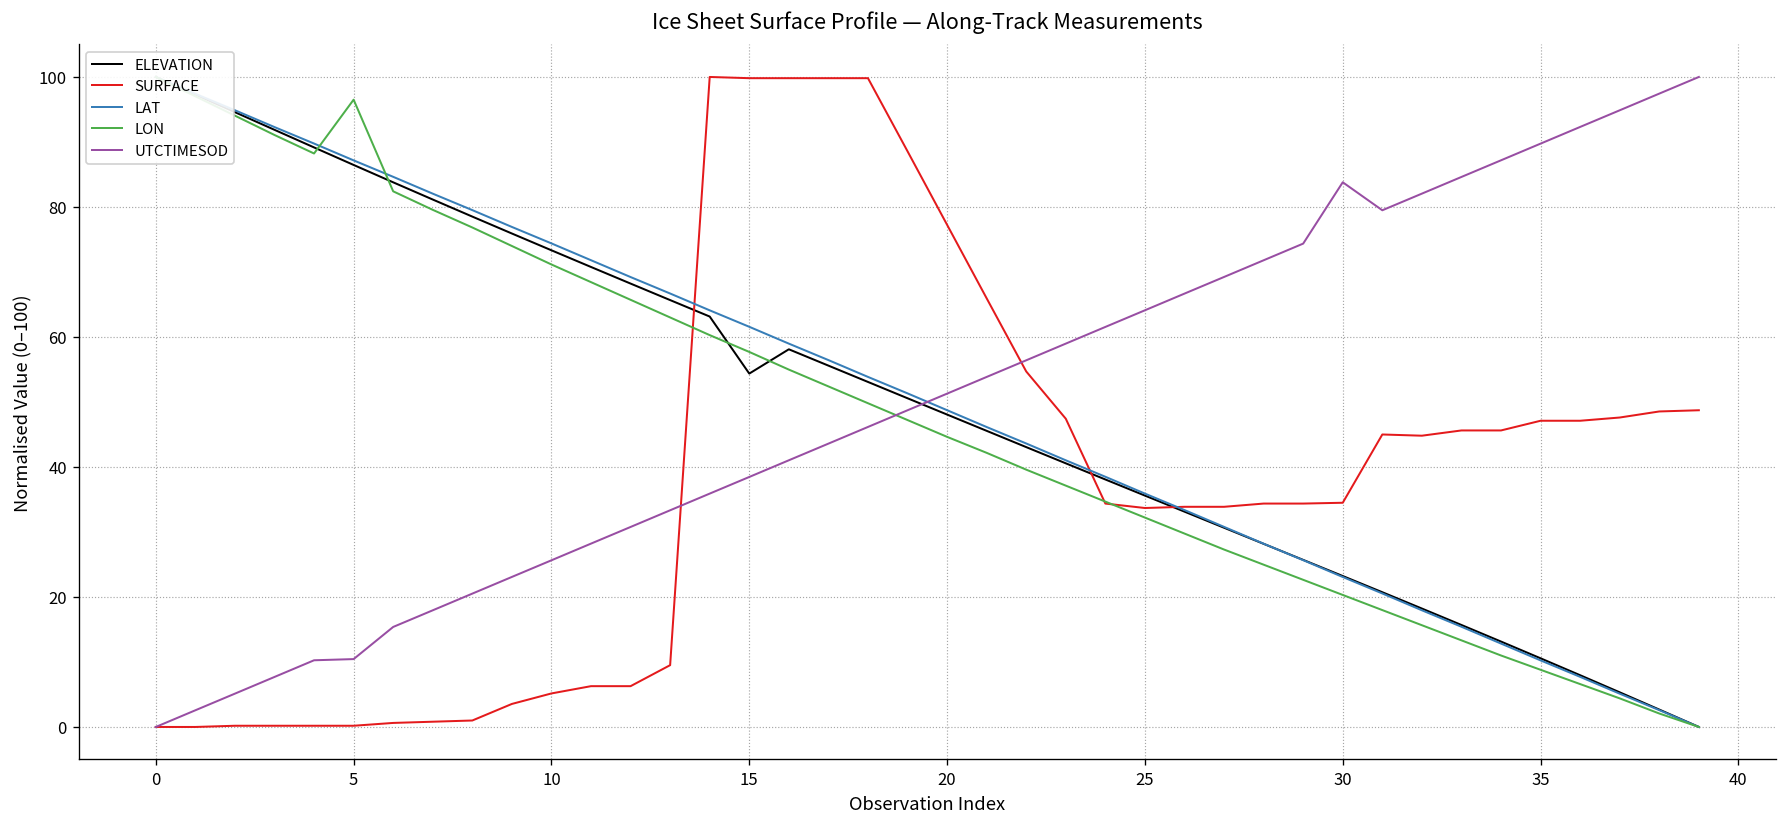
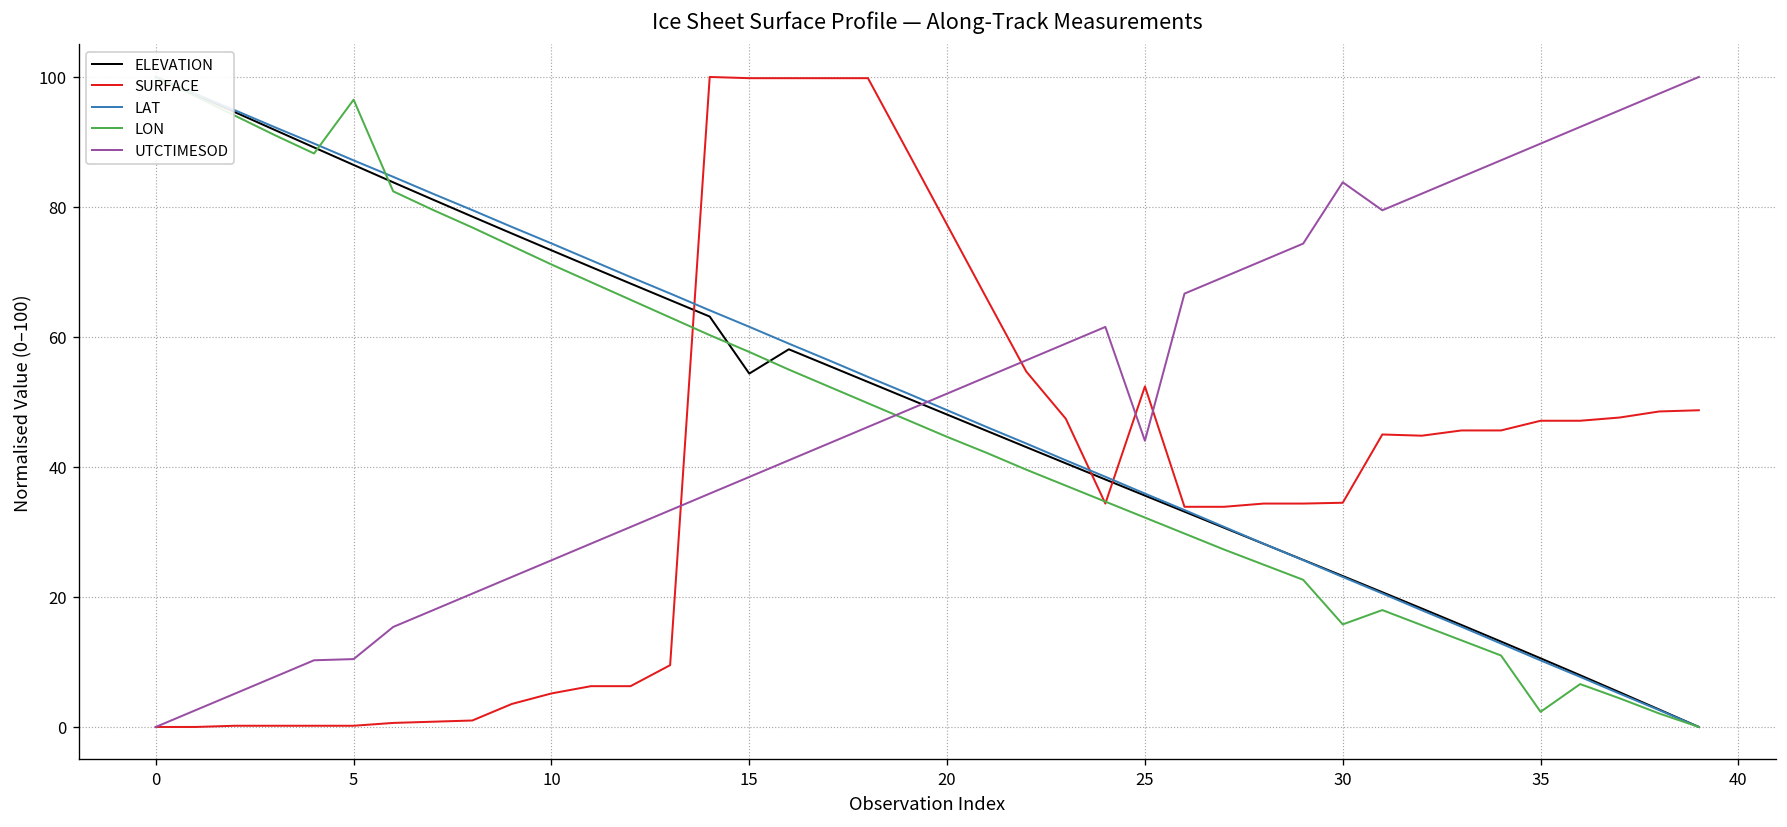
  {
    "ELEVATION": {
      "5": 86,
      "10": 73,
      "15": 54,
      "20": 48
    },
    "SURFACE": {
      "5": 0,
      "10": 5,
      "15": 100,
      "20": 77,
-     "25": 34,
+     "25": 52,
      "30": 34,
      "35": 47
    },
    "LAT": {
      "5": 87,
      "10": 74,
      "15": 62,
      "20": 49
    },
    "LON": {
      "5": 97,
      "10": 71,
      "15": 58,
      "20": 45,
      "25": 32,
-     "30": 20,
-     "35": 9
+     "30": 16,
+     "35": 2
    },
    "UTCTIMESOD": {
      "5": 10,
      "10": 26,
      "15": 38,
      "20": 51,
-     "25": 64,
+     "25": 44,
      "30": 84,
      "35": 90
    }
  }
